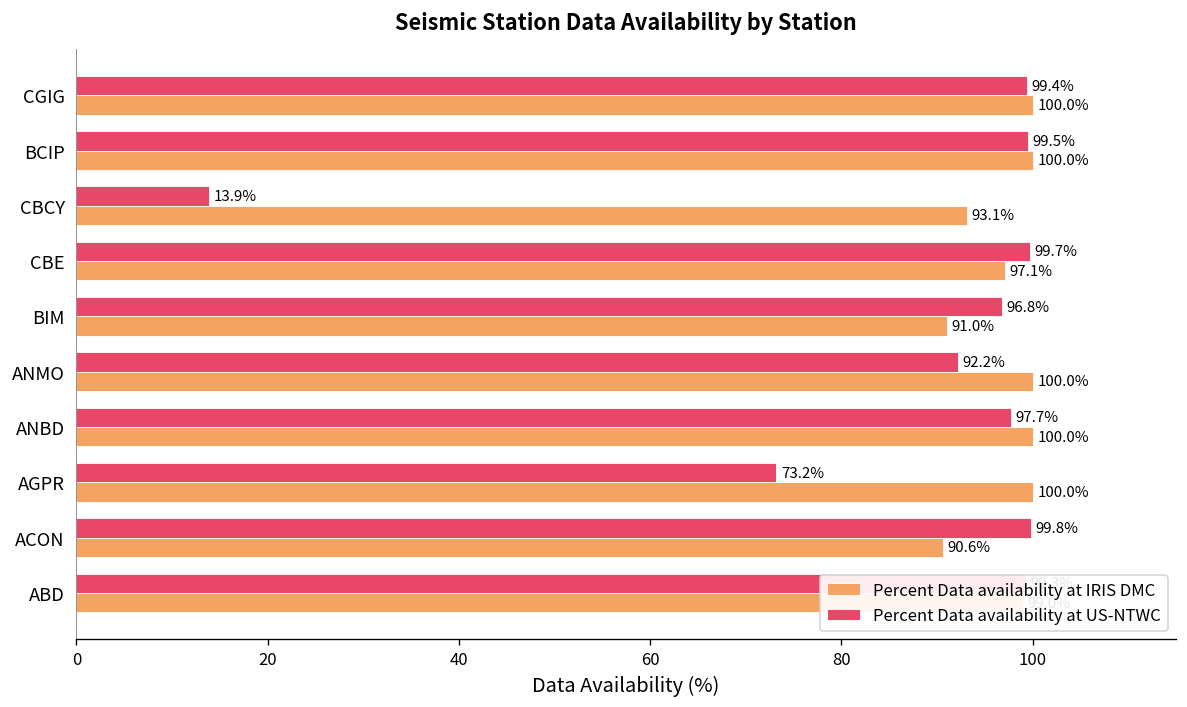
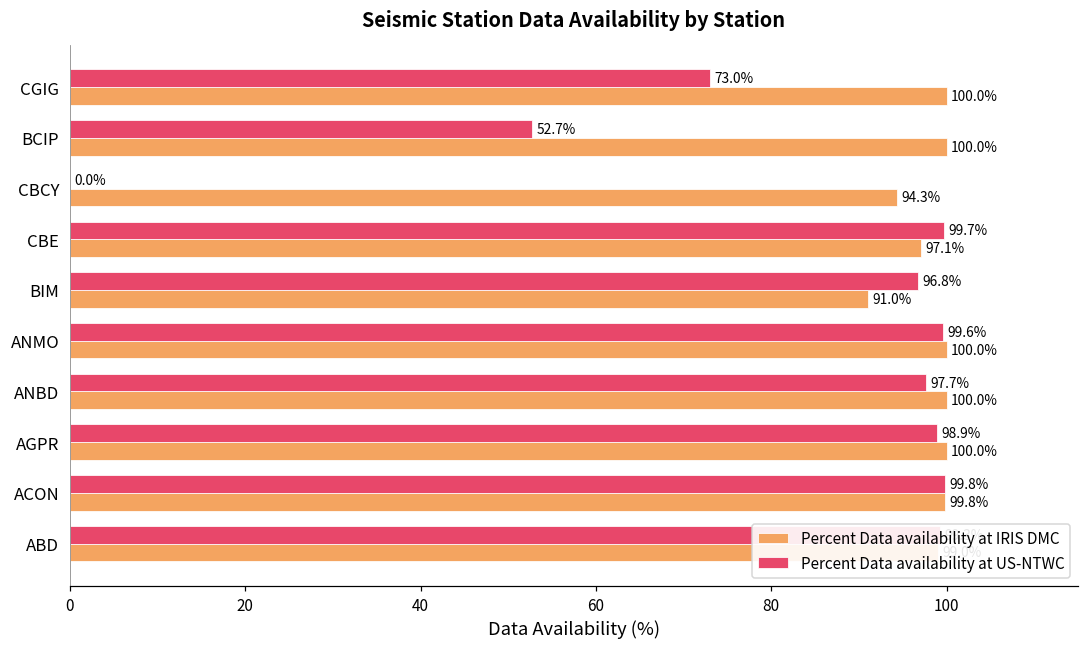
  {
    "Percent Data availability at IRIS DMC": {
      "CGIG": "100.0%",
      "BCIP": "100.0%",
-     "CBCY": "93.1%",
+     "CBCY": "94.3%",
      "CBE": "97.1%",
      "BIM": "91.0%",
      "ANMO": "100.0%",
      "ANBD": "100.0%",
      "AGPR": "100.0%",
-     "ACON": "90.6%"
+     "ACON": "99.8%"
    },
    "Percent Data availability at US-NTWC": {
-     "CGIG": "99.4%",
-     "BCIP": "99.5%",
-     "CBCY": "13.9%",
+     "CGIG": "73.0%",
+     "BCIP": "52.7%",
+     "CBCY": "0.0%",
      "CBE": "99.7%",
      "BIM": "96.8%",
-     "ANMO": "92.2%",
+     "ANMO": "99.6%",
      "ANBD": "97.7%",
-     "AGPR": "73.2%",
+     "AGPR": "98.9%",
      "ACON": "99.8%"
    }
  }
